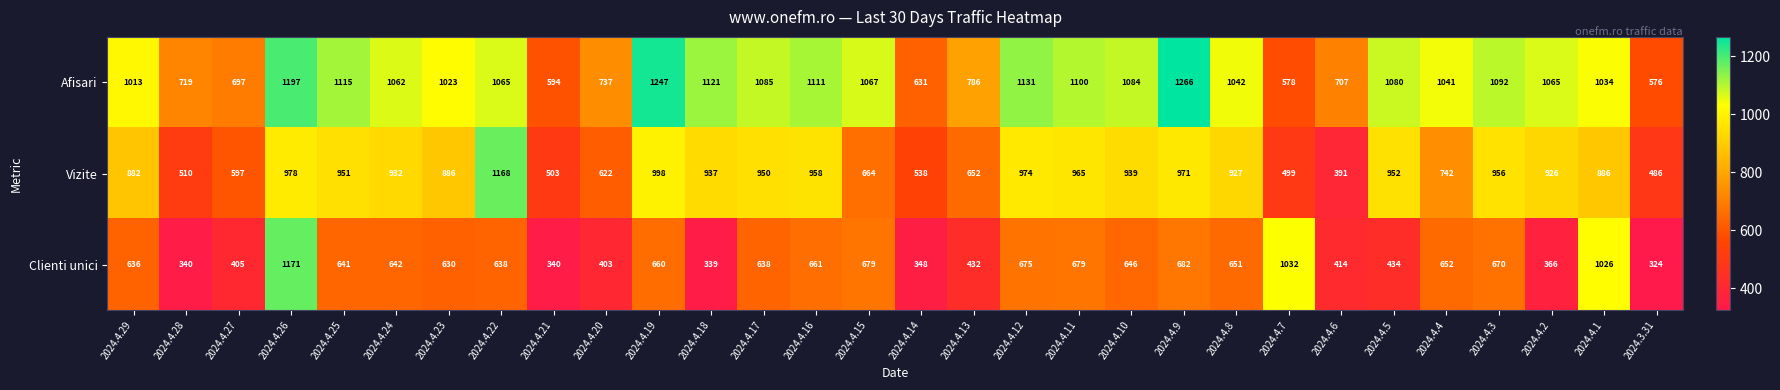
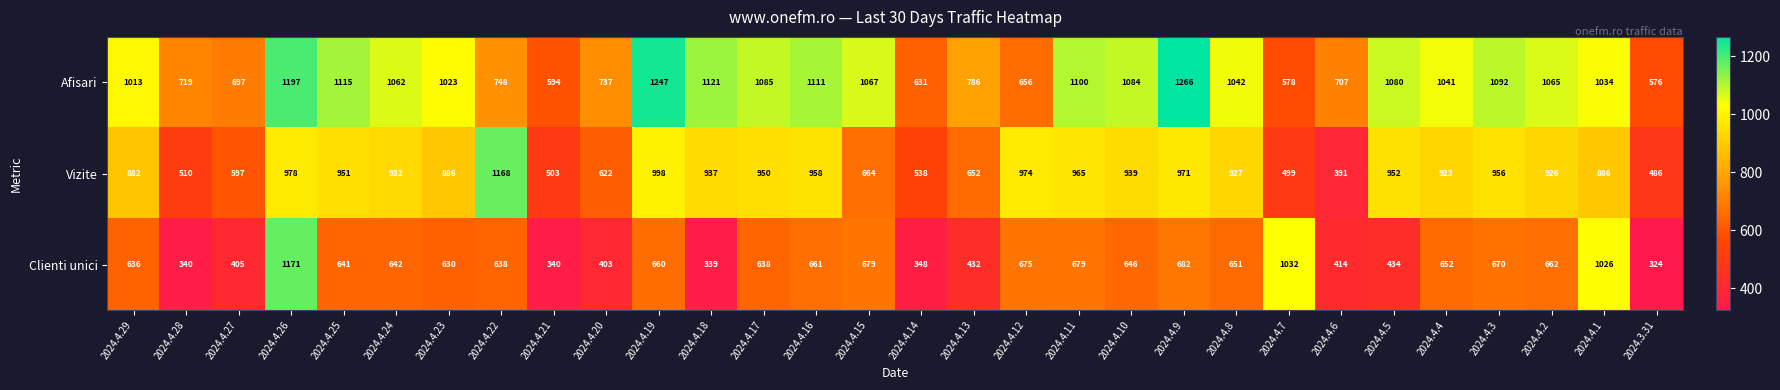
  {
    "Afisari": {
      "2024.4.29": 1013,
      "2024.4.28": 719,
      "2024.4.27": 697,
      "2024.4.26": 1197,
      "2024.4.25": 1115,
      "2024.4.24": 1062,
      "2024.4.23": 1023,
-     "2024.4.22": 1065,
+     "2024.4.22": 748,
      "2024.4.21": 594,
      "2024.4.20": 737,
      "2024.4.19": 1247,
      "2024.4.18": 1121,
      "2024.4.17": 1085,
      "2024.4.16": 1111,
      "2024.4.15": 1067,
      "2024.4.14": 631,
      "2024.4.13": 786,
-     "2024.4.12": 1131,
+     "2024.4.12": 656,
      "2024.4.11": 1100,
      "2024.4.10": 1084,
      "2024.4.9": 1266,
      "2024.4.8": 1042,
      "2024.4.7": 578,
      "2024.4.6": 707,
      "2024.4.5": 1080,
      "2024.4.4": 1041,
      "2024.4.3": 1092,
      "2024.4.2": 1065,
      "2024.4.1": 1034,
      "2024.3.31": 576
    },
    "Vizite": {
      "2024.4.29": 882,
      "2024.4.28": 510,
      "2024.4.27": 597,
      "2024.4.26": 978,
      "2024.4.25": 951,
      "2024.4.24": 932,
      "2024.4.23": 886,
      "2024.4.22": 1168,
      "2024.4.21": 503,
      "2024.4.20": 622,
      "2024.4.19": 998,
      "2024.4.18": 937,
      "2024.4.17": 950,
      "2024.4.16": 958,
      "2024.4.15": 664,
      "2024.4.14": 538,
      "2024.4.13": 652,
      "2024.4.12": 974,
      "2024.4.11": 965,
      "2024.4.10": 939,
      "2024.4.9": 971,
      "2024.4.8": 927,
      "2024.4.7": 499,
      "2024.4.6": 391,
      "2024.4.5": 952,
-     "2024.4.4": 742,
+     "2024.4.4": 923,
      "2024.4.3": 956,
      "2024.4.2": 926,
      "2024.4.1": 886,
      "2024.3.31": 486
    },
    "Clienti unici": {
      "2024.4.29": 636,
      "2024.4.28": 340,
      "2024.4.27": 405,
      "2024.4.26": 1171,
      "2024.4.25": 641,
      "2024.4.24": 642,
      "2024.4.23": 630,
      "2024.4.22": 638,
      "2024.4.21": 340,
      "2024.4.20": 403,
      "2024.4.19": 660,
      "2024.4.18": 339,
      "2024.4.17": 638,
      "2024.4.16": 661,
      "2024.4.15": 679,
      "2024.4.14": 348,
      "2024.4.13": 432,
      "2024.4.12": 675,
      "2024.4.11": 679,
      "2024.4.10": 646,
      "2024.4.9": 682,
      "2024.4.8": 651,
      "2024.4.7": 1032,
      "2024.4.6": 414,
      "2024.4.5": 434,
      "2024.4.4": 652,
      "2024.4.3": 670,
-     "2024.4.2": 366,
+     "2024.4.2": 662,
      "2024.4.1": 1026,
      "2024.3.31": 324
    }
  }
